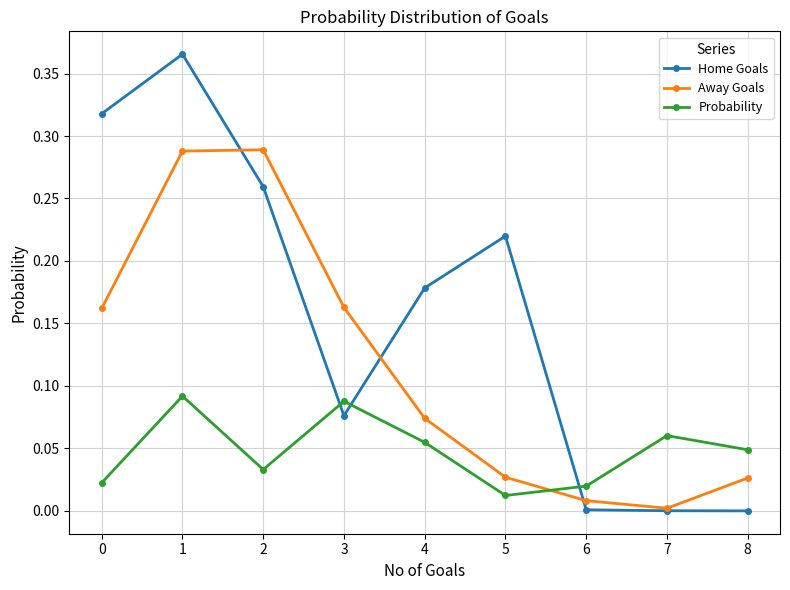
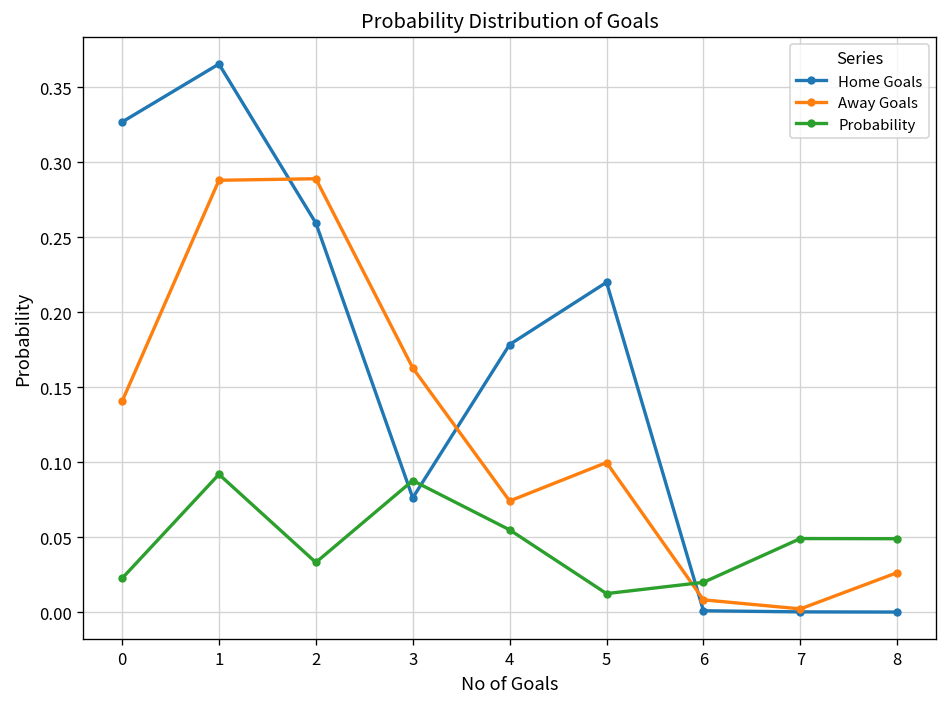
  {
    "Home Goals": {
-     "0": 0.318,
+     "0": 0.327,
      "1": 0.365,
      "2": 0.259,
      "3": 0.076,
      "4": 0.178,
      "5": 0.220,
      "6": 0.001,
      "8": 0.000
    },
    "Away Goals": {
-     "0": 0.162,
+     "0": 0.140,
      "1": 0.288,
      "2": 0.289,
      "3": 0.163,
      "4": 0.074,
-     "5": 0.027,
+     "5": 0.100,
      "6": 0.008,
      "8": 0.026
    },
    "Probability": {
      "0": 0.022,
      "1": 0.092,
      "2": 0.033,
      "3": 0.088,
      "4": 0.055,
      "5": 0.012,
      "6": 0.020,
-     "7": 0.060,
+     "7": 0.049,
      "8": 0.049
    }
  }
